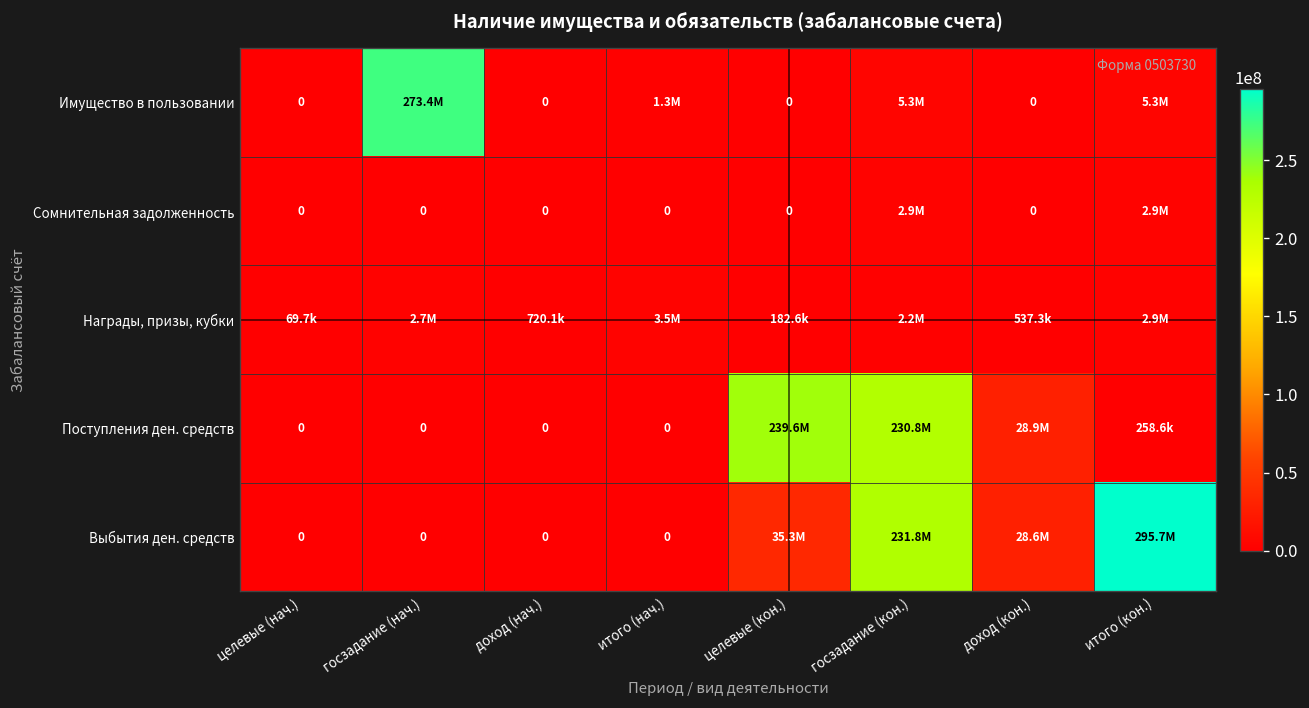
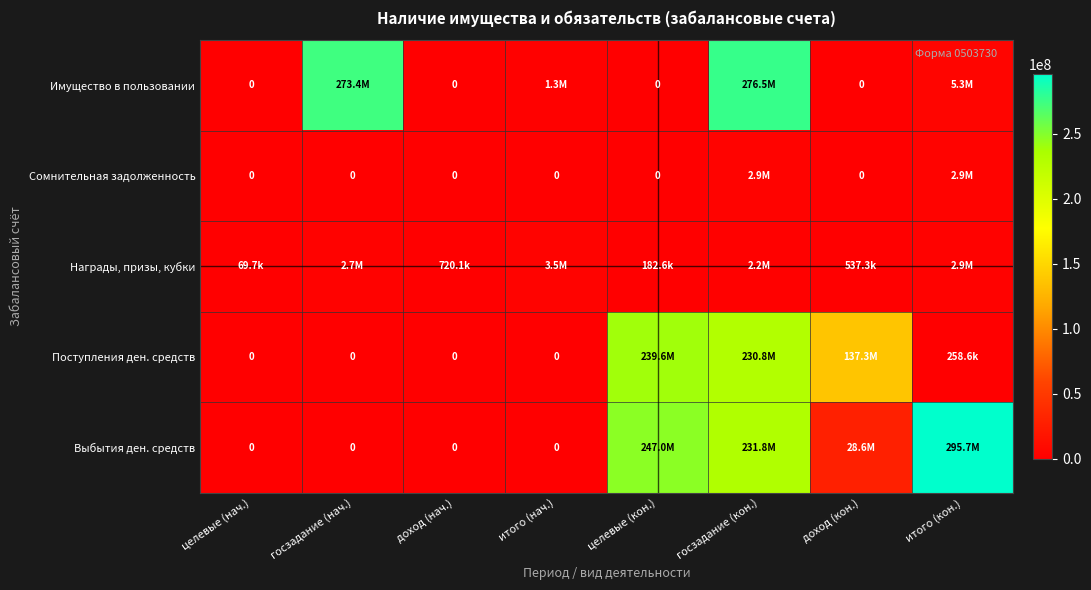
  {
    "Имущество в пользовании": {
      "целевые (нач.)": "0",
      "госзадание (нач.)": "273.4M",
      "доход (нач.)": "0",
      "итого (нач.)": "1.3M",
      "целевые (кон.)": "0",
-     "госзадание (кон.)": "5.3M",
+     "госзадание (кон.)": "276.5M",
      "доход (кон.)": "0"
    },
    "Сомнительная задолженность": {
      "целевые (нач.)": "0",
      "госзадание (нач.)": "0",
      "доход (нач.)": "0",
      "итого (нач.)": "0",
      "целевые (кон.)": "0",
      "госзадание (кон.)": "2.9M",
      "доход (кон.)": "0",
      "итого (кон.)": "2.9M"
    },
    "Награды, призы, кубки": {
      "целевые (нач.)": "69.7k",
      "госзадание (нач.)": "2.7M",
      "доход (нач.)": "720.1k",
      "итого (нач.)": "3.5M",
      "целевые (кон.)": "182.6k",
      "госзадание (кон.)": "2.2M",
      "доход (кон.)": "537.3k",
      "итого (кон.)": "2.9M"
    },
    "Поступления ден. средств": {
      "целевые (нач.)": "0",
      "госзадание (нач.)": "0",
      "доход (нач.)": "0",
      "итого (нач.)": "0",
      "целевые (кон.)": "239.6M",
      "госзадание (кон.)": "230.8M",
-     "доход (кон.)": "28.9M",
+     "доход (кон.)": "137.3M",
      "итого (кон.)": "258.6k"
    },
    "Выбытия ден. средств": {
      "целевые (нач.)": "0",
      "госзадание (нач.)": "0",
      "доход (нач.)": "0",
      "итого (нач.)": "0",
-     "целевые (кон.)": "35.3M",
+     "целевые (кон.)": "247.0M",
      "госзадание (кон.)": "231.8M",
      "доход (кон.)": "28.6M",
      "итого (кон.)": "295.7M"
    }
  }
